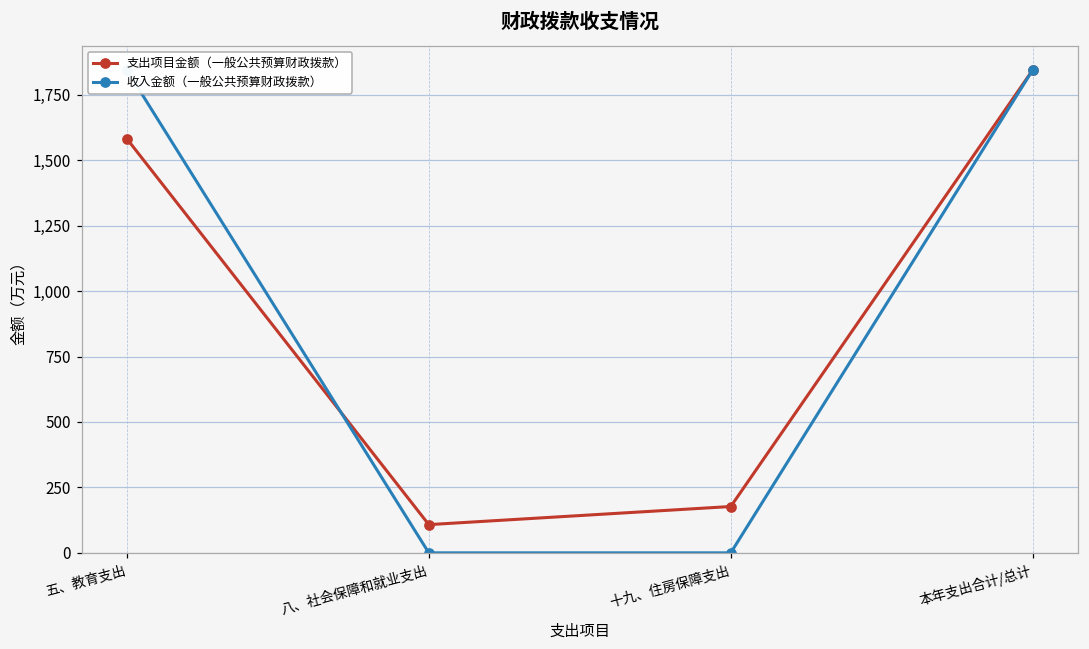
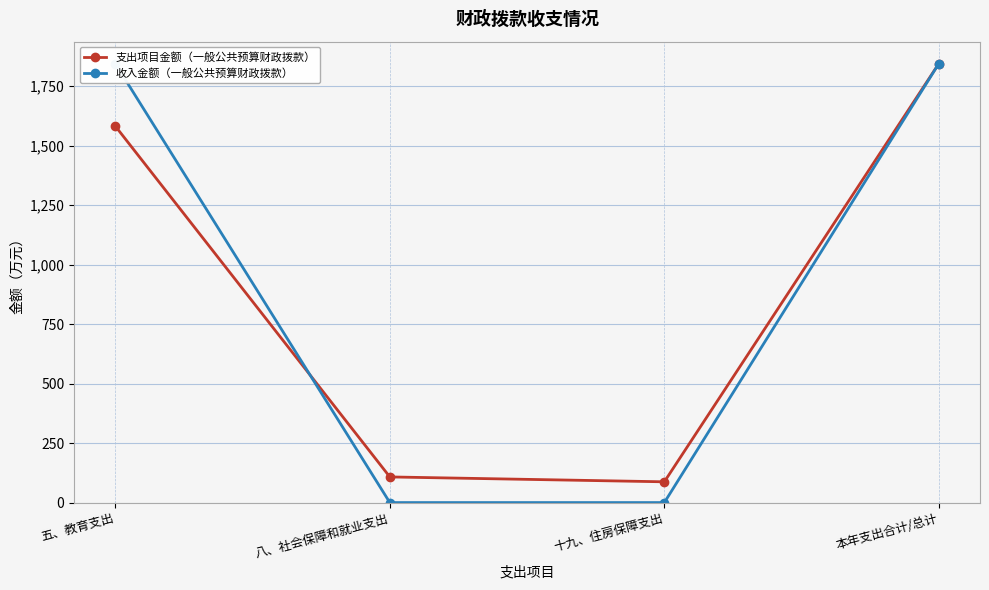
  {
    "支出项目金额（一般公共预算财政拨款）": {
      "五、教育支出": "1,580",
      "八、社会保障和就业支出": "110",
-     "十九、住房保障支出": "180"
+     "十九、住房保障支出": "90"
    },
    "收入金额（一般公共预算财政拨款）": {
      "八、社会保障和就业支出": "0",
      "十九、住房保障支出": "0"
    }
  }
